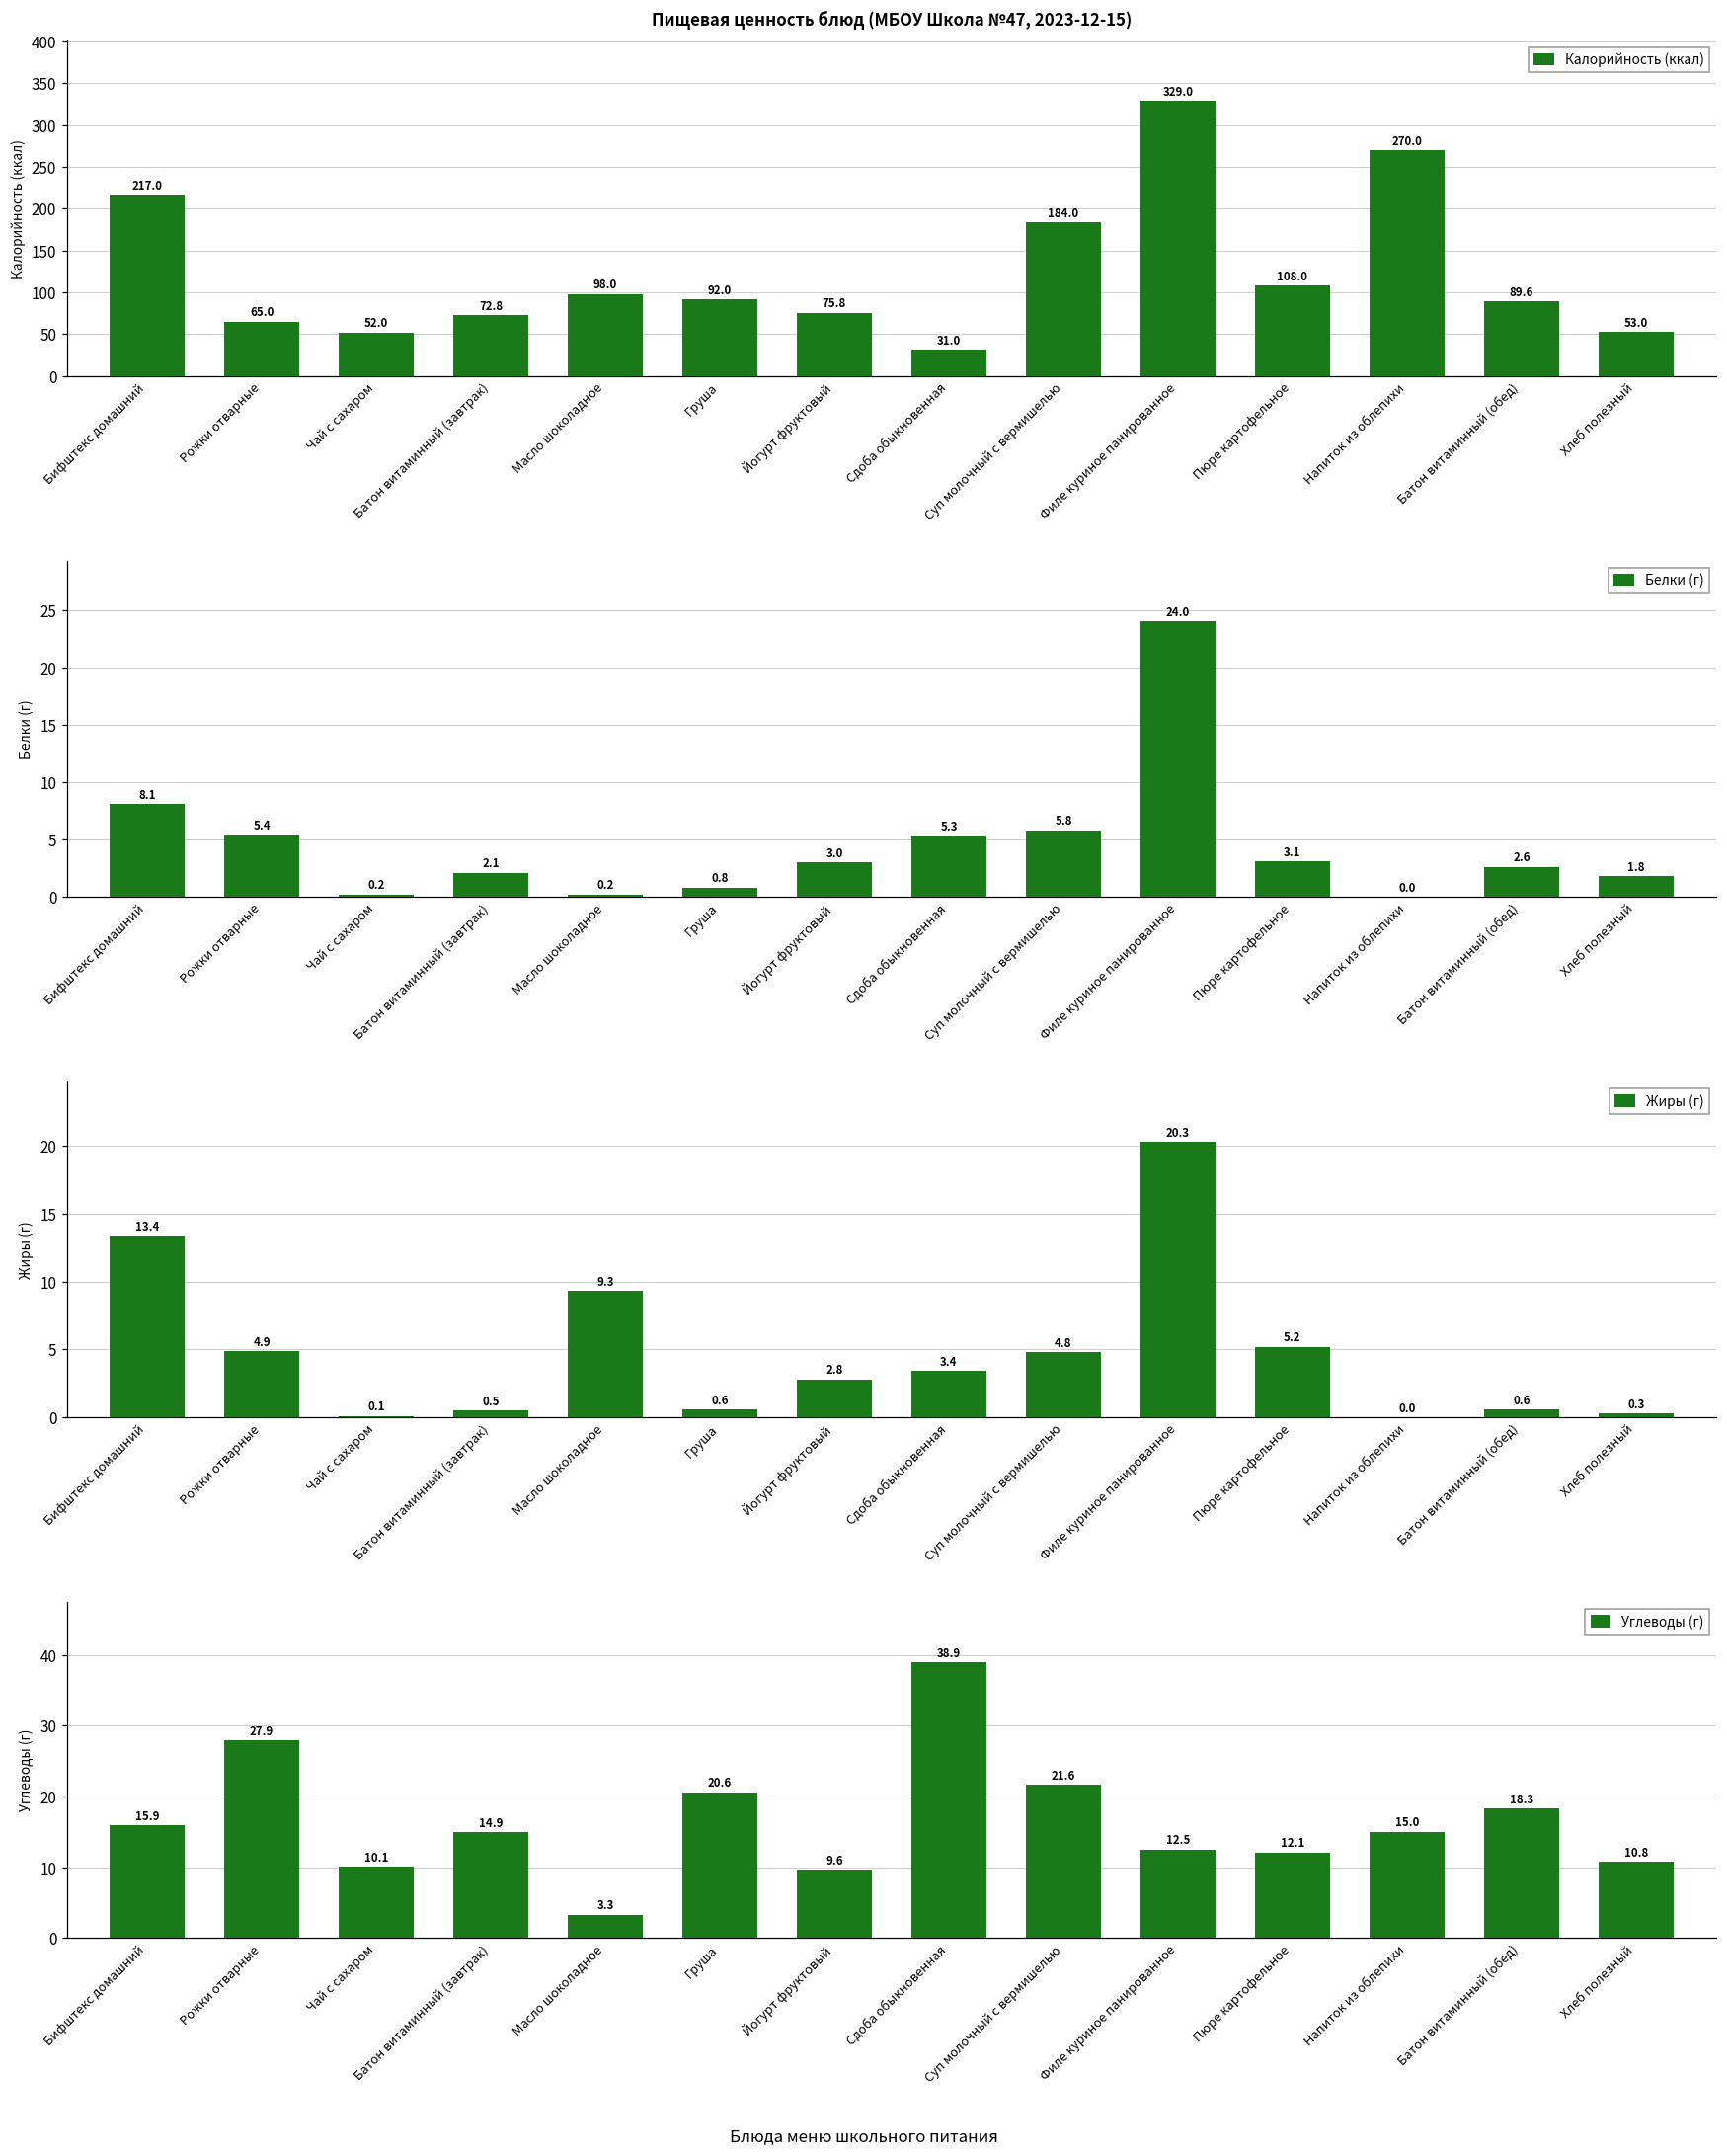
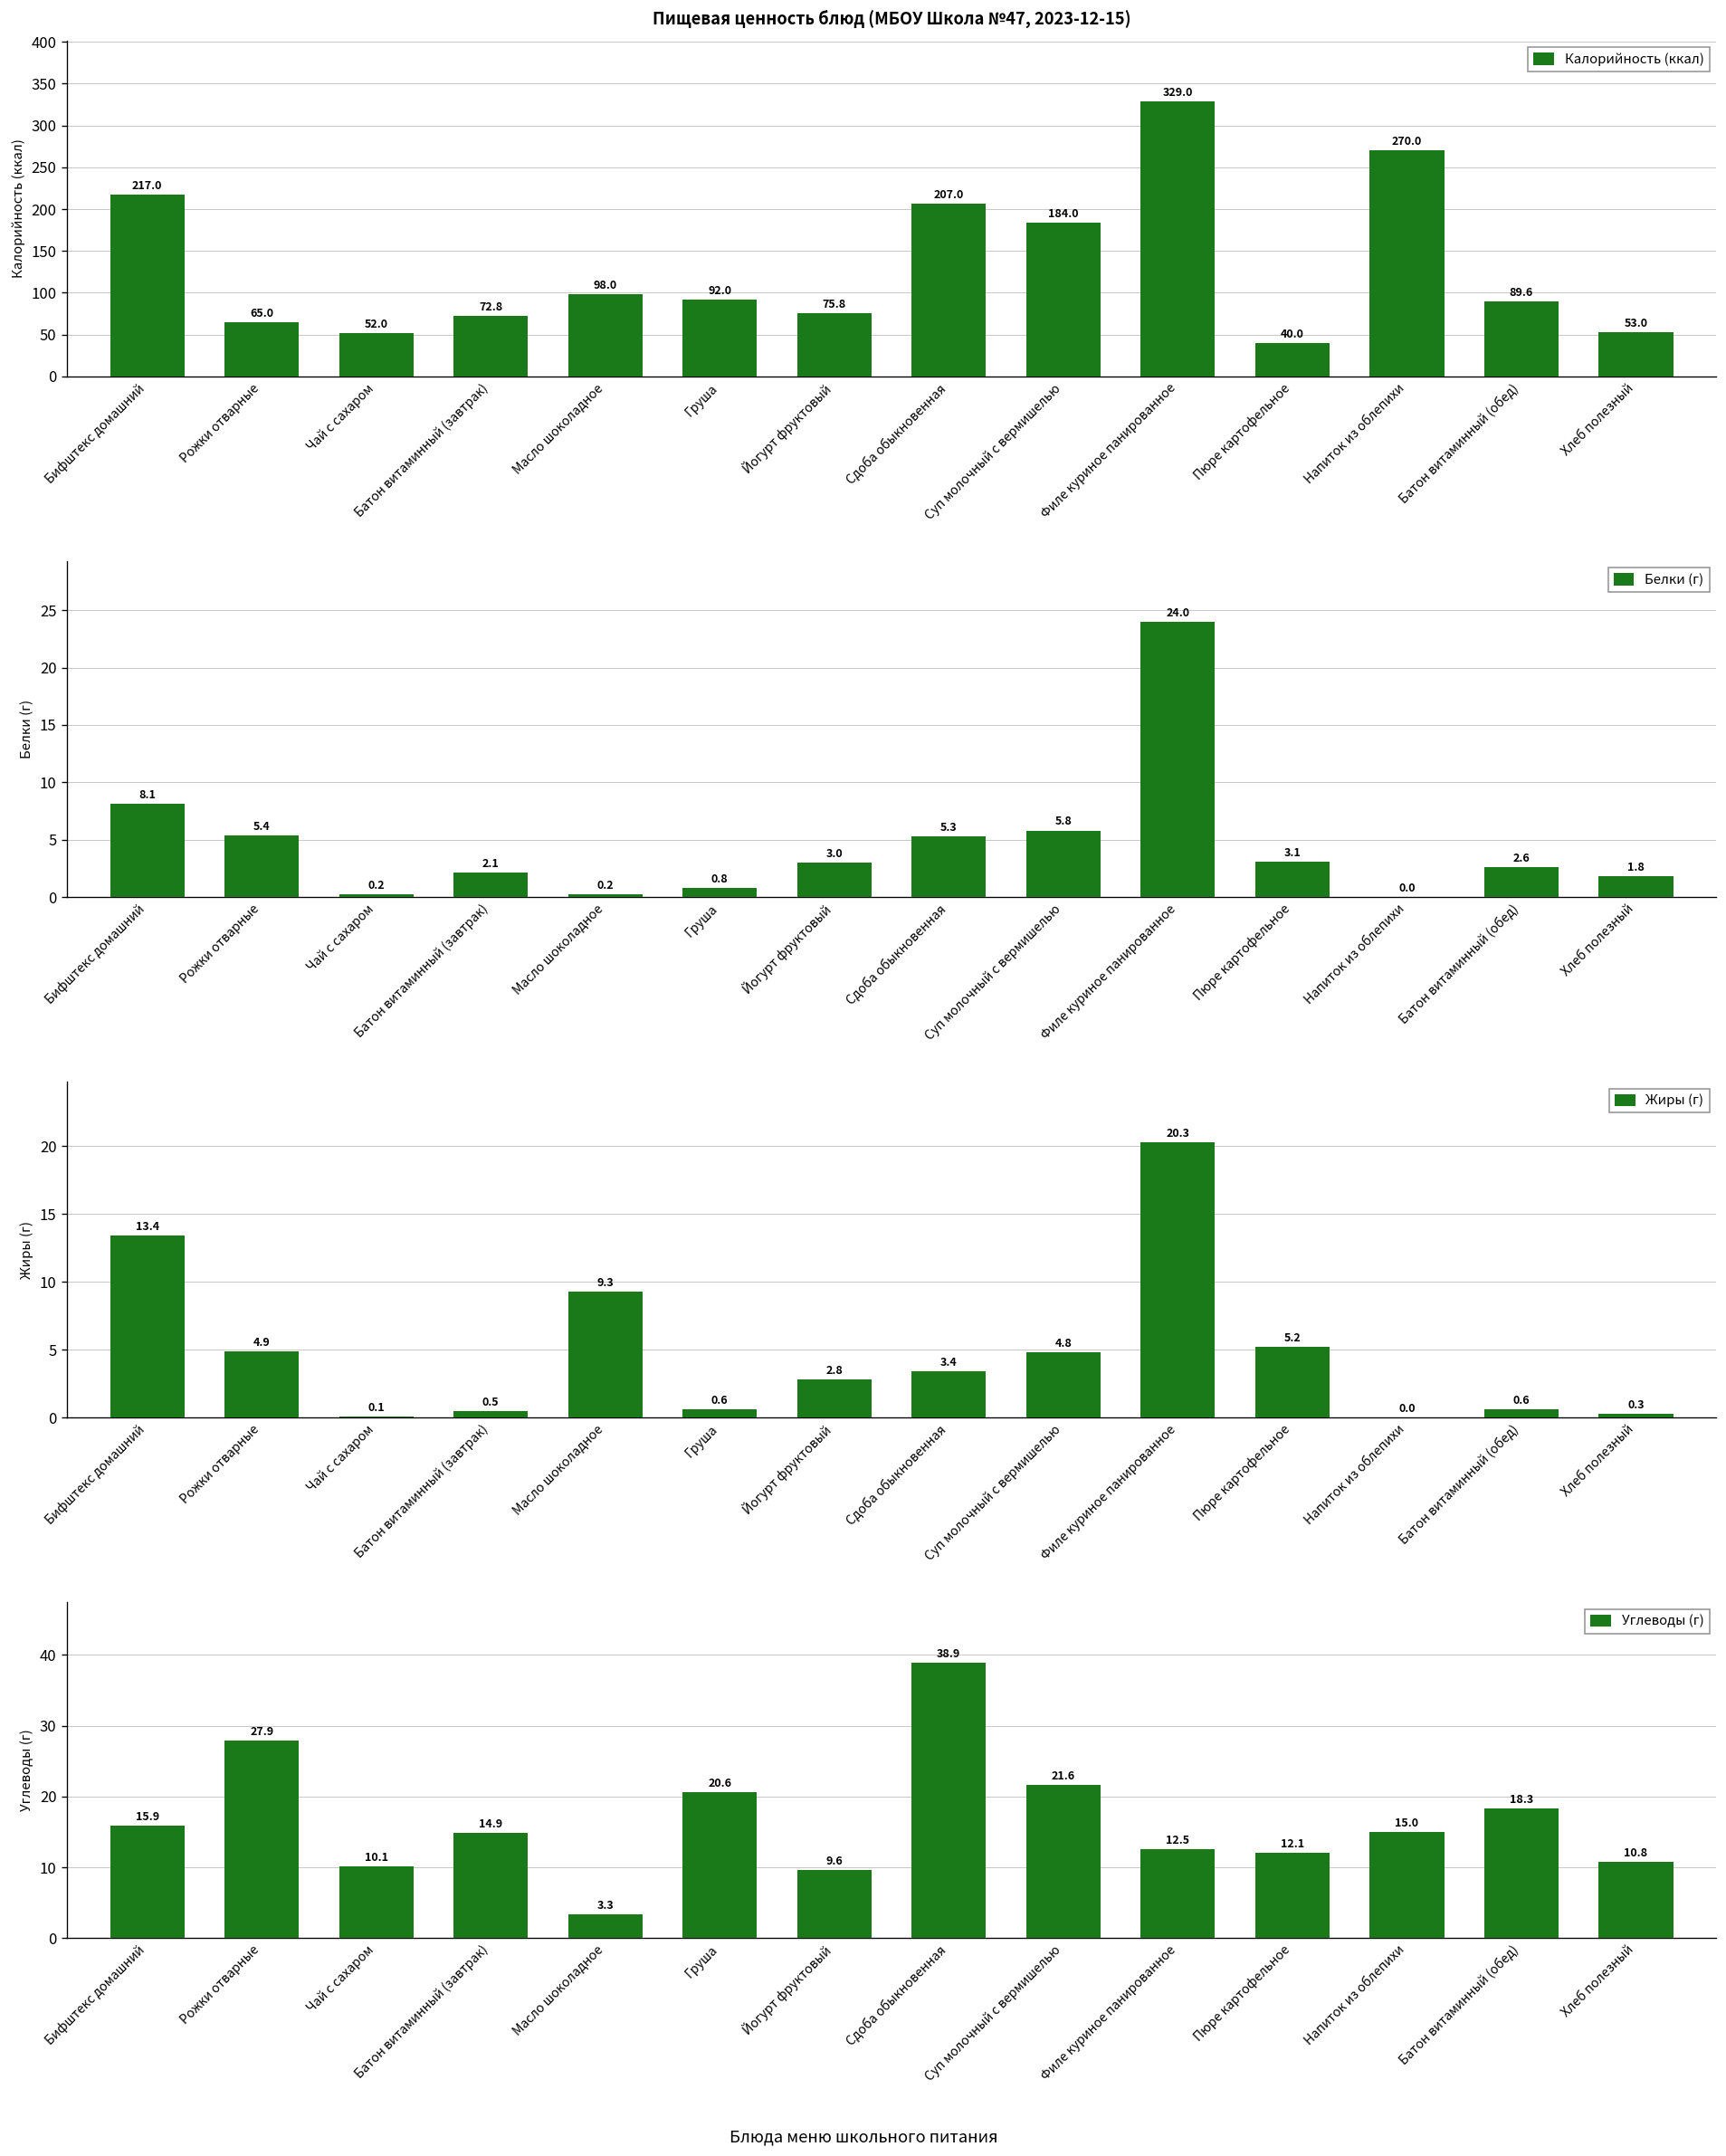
  {
    "Пищевая ценность блюд (МБОУ Школа №47, 2023-12-15)": {
      "Бифштекс домашний": 217.0,
      "Рожки отварные": 65.0,
      "Чай с сахаром": 52.0,
      "Батон витаминный (завтрак)": 72.8,
      "Масло шоколадное": 98.0,
      "Груша": 92.0,
      "Йогурт фруктовый": 75.8,
-     "Сдоба обыкновенная": 31.0,
+     "Сдоба обыкновенная": 207.0,
      "Суп молочный с вермишелью": 184.0,
      "Филе куриное панированное": 329.0,
-     "Пюре картофельное": 108.0,
+     "Пюре картофельное": 40.0,
      "Напиток из облепихи": 270.0,
      "Батон витаминный (обед)": 89.6,
      "Хлеб полезный": 53.0
    }
  }
